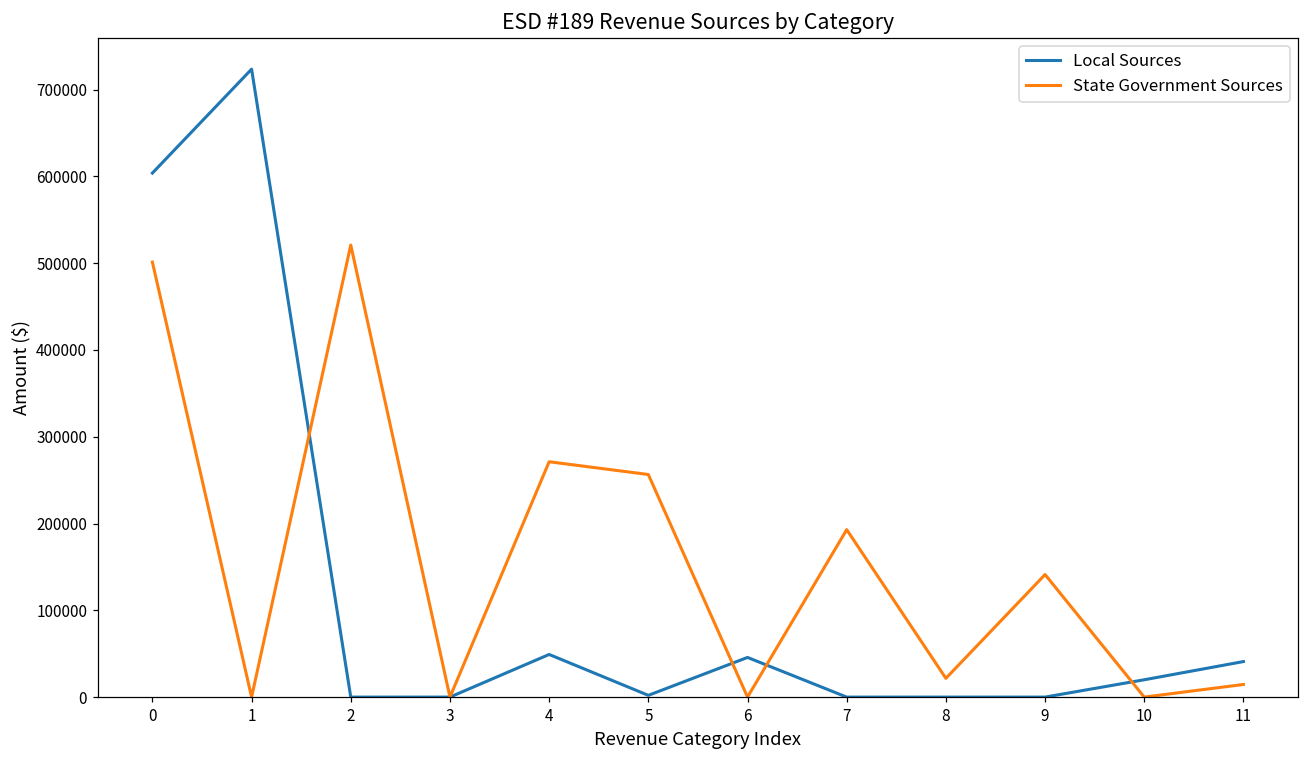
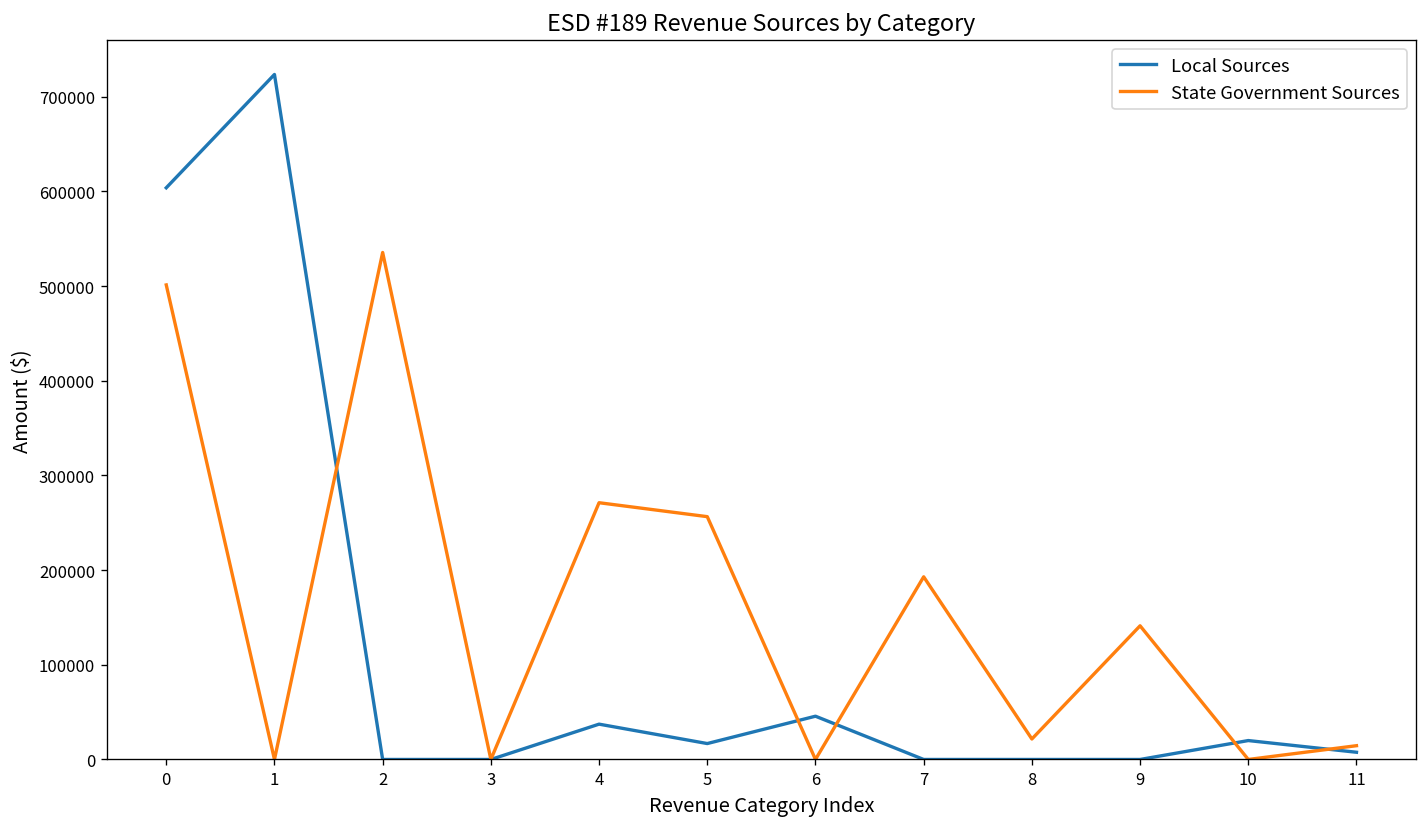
  {
    "Local Sources": {
      "0": 600000,
      "1": 720000,
      "2": 0,
-     "4": 50000,
-     "5": 0,
+     "4": 40000,
+     "5": 20000,
      "6": 50000,
      "7": 0,
      "8": 0,
      "9": 0,
      "10": 20000,
-     "11": 40000
+     "11": 10000
    },
    "State Government Sources": {
      "0": 500000,
      "1": 0,
-     "2": 520000,
+     "2": 540000,
      "4": 270000,
      "5": 260000,
      "6": 0,
      "7": 190000,
      "8": 20000,
      "9": 140000,
      "10": 0,
      "11": 10000
    }
  }
